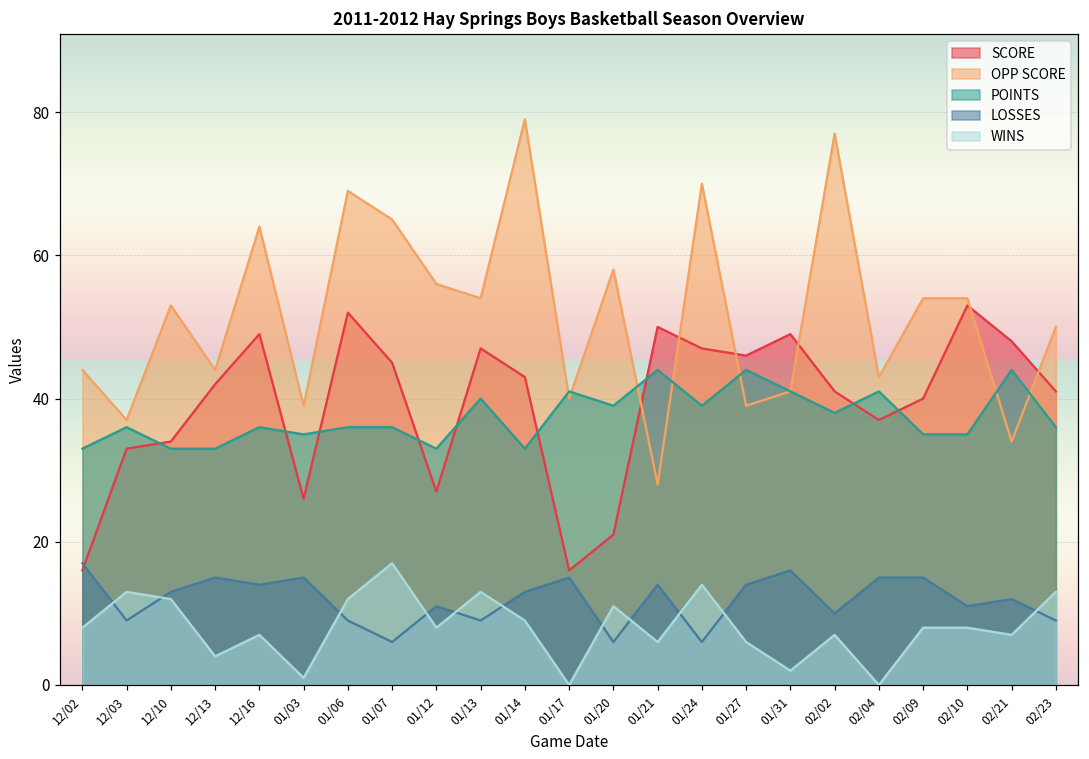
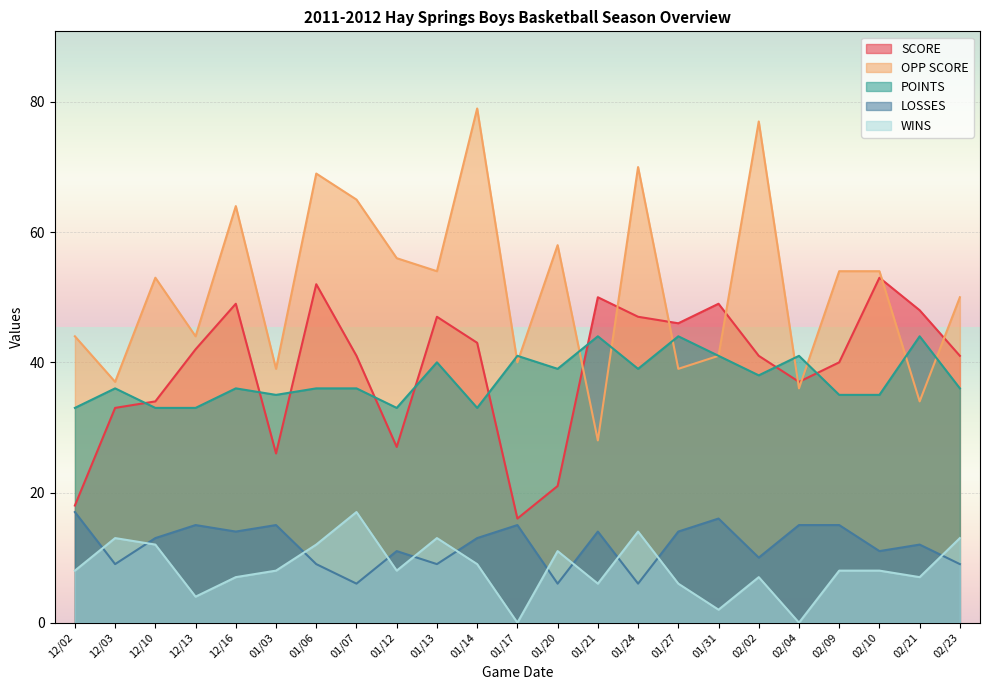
  {
    "SCORE": {
-     "12/02": 16,
+     "12/02": 18,
      "12/03": 33,
      "12/10": 34,
      "12/13": 42,
      "12/16": 49,
      "01/03": 26,
      "01/06": 52,
-     "01/07": 45,
+     "01/07": 41,
      "01/12": 27,
      "01/13": 47,
      "01/14": 43,
      "01/17": 16,
      "01/20": 21,
      "01/21": 50,
      "01/24": 47,
      "01/27": 46,
      "01/31": 49,
      "02/02": 41,
      "02/04": 37,
      "02/09": 40,
      "02/10": 53,
      "02/21": 48,
      "02/23": 41
    },
    "OPP SCORE": {
      "12/02": 44,
      "12/03": 37,
      "12/10": 53,
      "12/13": 44,
      "12/16": 64,
      "01/03": 39,
      "01/06": 69,
      "01/07": 65,
      "01/12": 56,
      "01/13": 54,
      "01/14": 79,
      "01/17": 40,
      "01/20": 58,
      "01/21": 28,
      "01/24": 70,
      "01/27": 39,
      "02/02": 77,
-     "02/04": 43,
+     "02/04": 36,
      "02/09": 54,
      "02/10": 54,
      "02/21": 34,
      "02/23": 50
    },
    "WINS": {
      "12/02": 8,
      "12/03": 13,
      "12/10": 12,
      "12/13": 4,
      "12/16": 7,
-     "01/03": 1,
+     "01/03": 8,
      "01/06": 12,
      "01/07": 17,
      "01/12": 8,
      "01/13": 13,
      "01/14": 9,
      "01/17": 0,
      "01/20": 11,
      "01/21": 6,
      "01/24": 14,
      "01/27": 6,
      "01/31": 2,
      "02/02": 7,
      "02/04": 0,
      "02/09": 8,
      "02/10": 8,
      "02/21": 7,
      "02/23": 13
    }
  }
